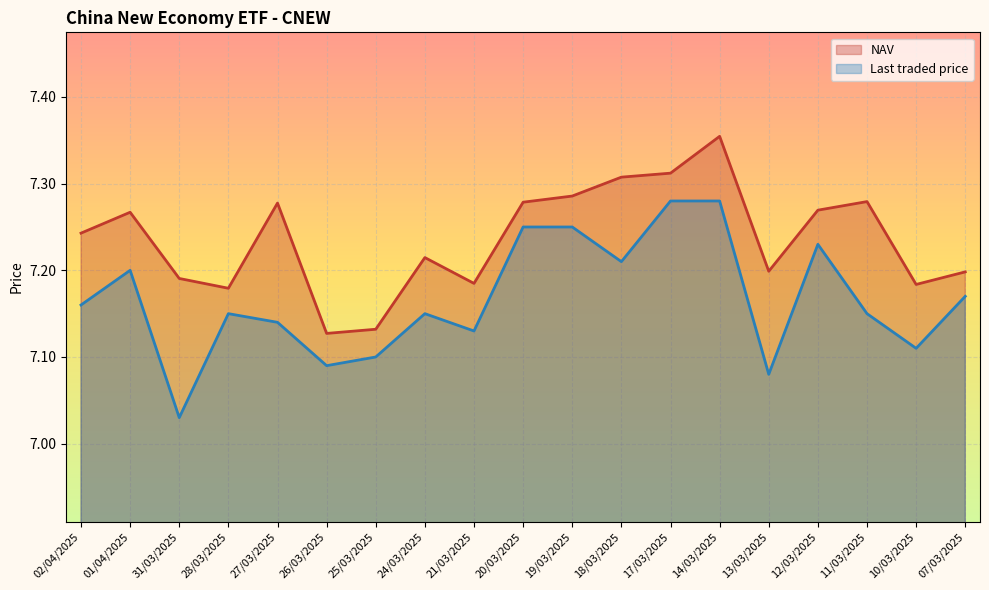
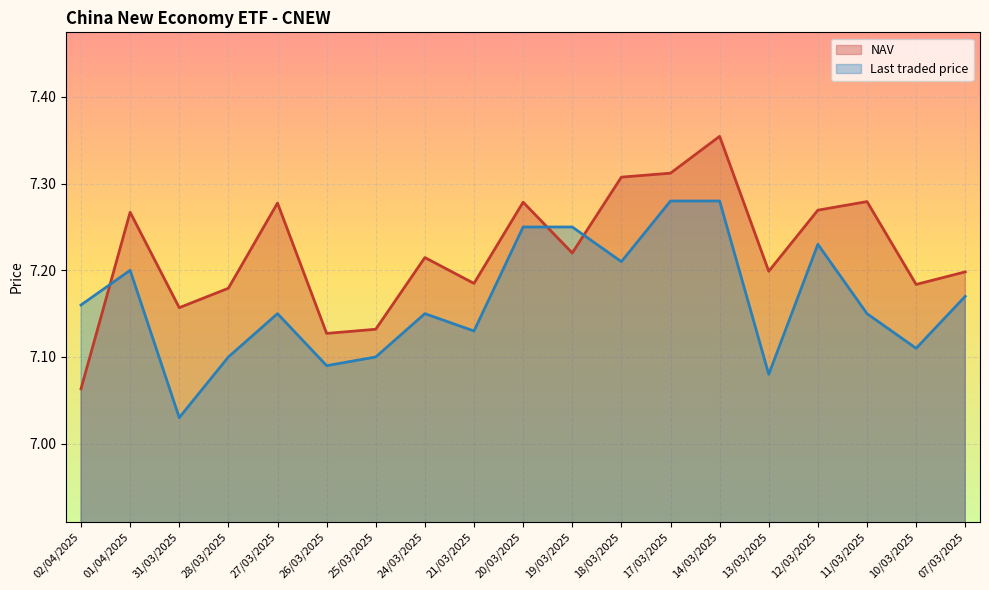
  {
    "NAV": {
-     "02/04/2025": 7.24,
+     "02/04/2025": 7.06,
      "01/04/2025": 7.27,
-     "31/03/2025": 7.19,
+     "31/03/2025": 7.16,
      "28/03/2025": 7.18,
      "27/03/2025": 7.28,
      "26/03/2025": 7.13,
      "25/03/2025": 7.13,
      "24/03/2025": 7.21,
      "21/03/2025": 7.18,
      "20/03/2025": 7.28,
-     "19/03/2025": 7.29,
+     "19/03/2025": 7.22,
      "18/03/2025": 7.31,
      "17/03/2025": 7.31,
      "14/03/2025": 7.35,
      "13/03/2025": 7.20,
      "12/03/2025": 7.27,
      "11/03/2025": 7.28,
      "10/03/2025": 7.18,
      "07/03/2025": 7.20
    },
    "Last traded price": {
      "02/04/2025": 7.16,
      "01/04/2025": 7.20,
      "31/03/2025": 7.03,
-     "28/03/2025": 7.15,
-     "27/03/2025": 7.14,
+     "28/03/2025": 7.10,
+     "27/03/2025": 7.15,
      "26/03/2025": 7.09,
      "25/03/2025": 7.10,
      "24/03/2025": 7.15,
      "21/03/2025": 7.13,
      "20/03/2025": 7.25,
      "19/03/2025": 7.25,
      "18/03/2025": 7.21,
      "17/03/2025": 7.28,
      "14/03/2025": 7.28,
      "13/03/2025": 7.08,
      "12/03/2025": 7.23,
      "11/03/2025": 7.15,
      "10/03/2025": 7.11,
      "07/03/2025": 7.17
    }
  }
